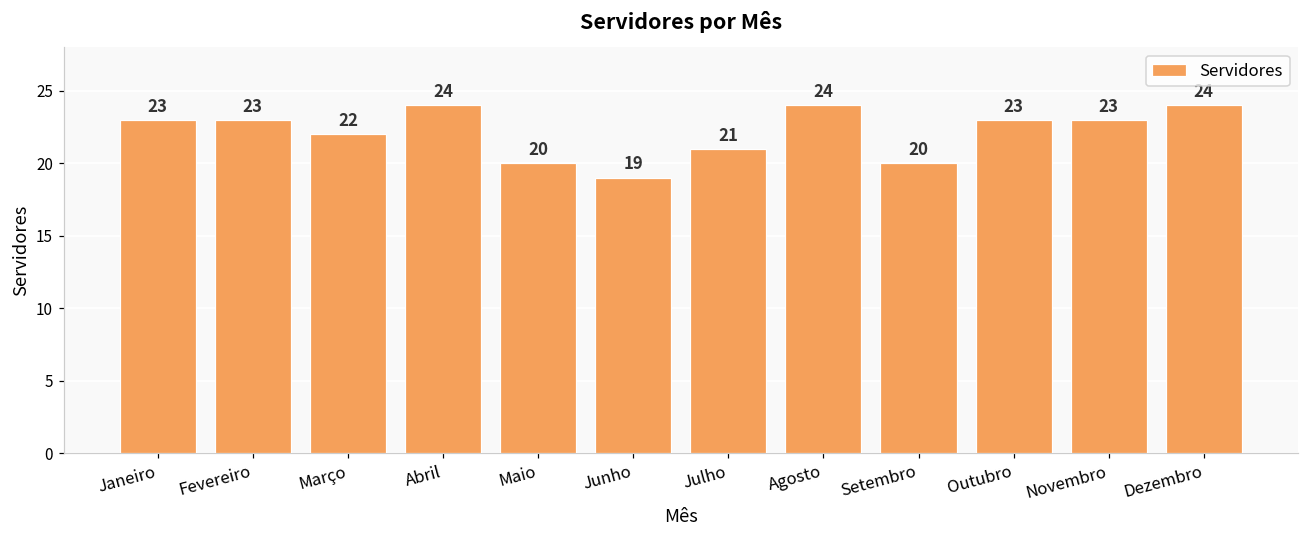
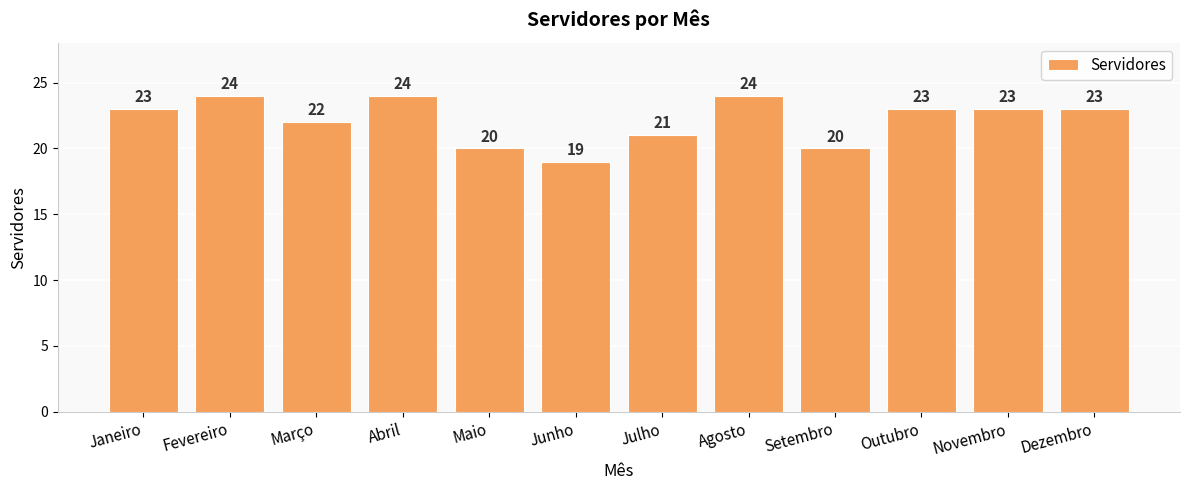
  {
    "Janeiro": 23,
-   "Fevereiro": 23,
+   "Fevereiro": 24,
    "Março": 22,
    "Abril": 24,
    "Maio": 20,
    "Junho": 19,
    "Julho": 21,
    "Agosto": 24,
    "Setembro": 20,
    "Outubro": 23,
    "Novembro": 23,
-   "Dezembro": 24
+   "Dezembro": 23
  }
